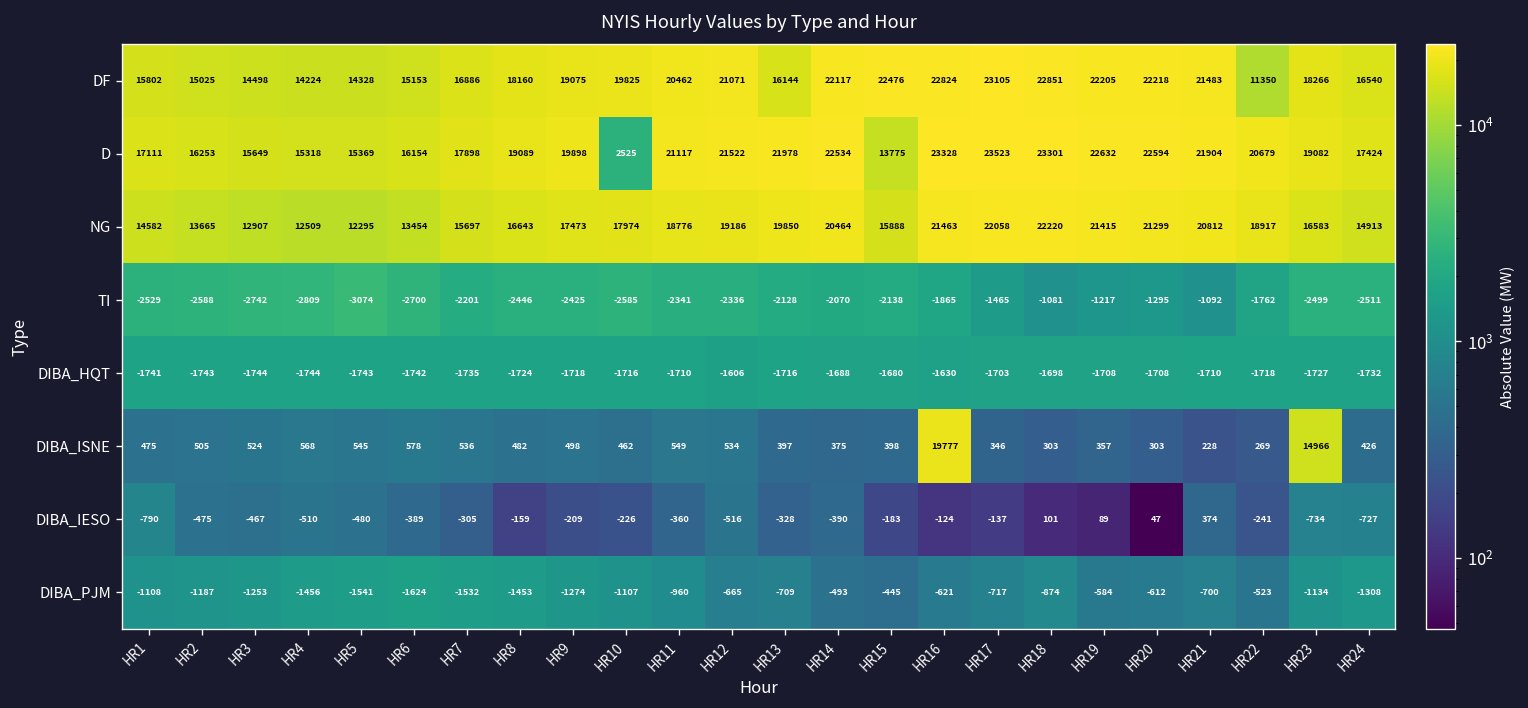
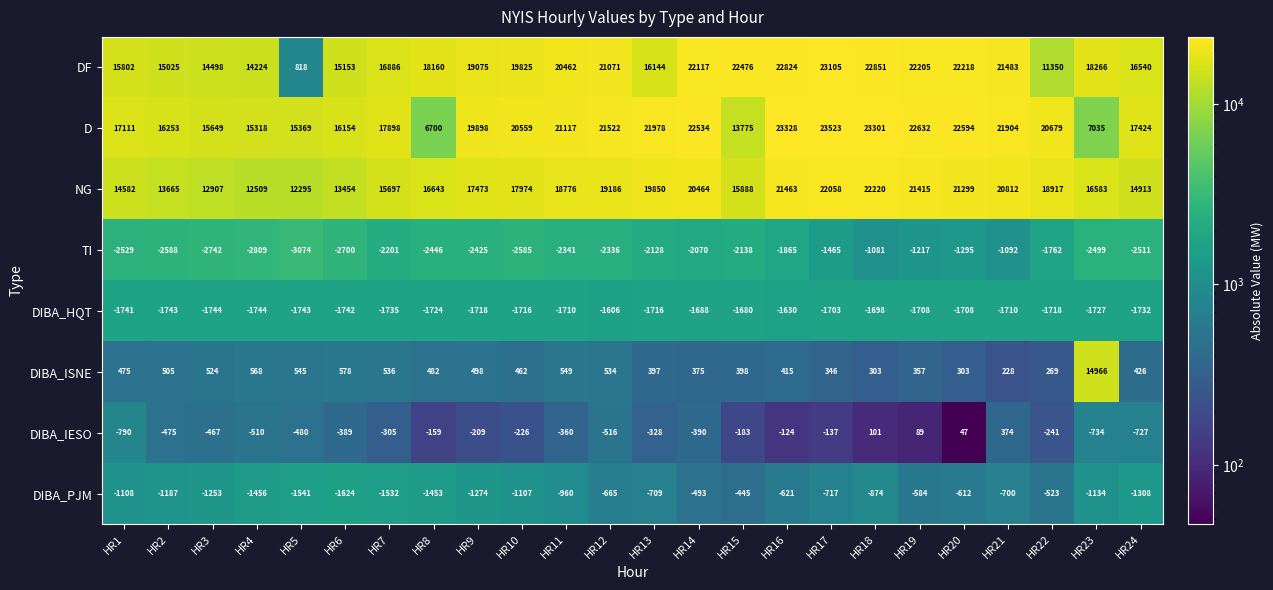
  {
    "DF": {
      "HR1": 15802,
      "HR2": 15025,
      "HR3": 14498,
      "HR4": 14224,
-     "HR5": 14328,
+     "HR5": 818,
      "HR6": 15153,
      "HR7": 16886,
      "HR8": 18160,
      "HR9": 19075,
      "HR10": 19825,
      "HR11": 20462,
      "HR12": 21071,
      "HR13": 16144,
      "HR14": 22117,
      "HR15": 22476,
      "HR16": 22824,
      "HR17": 23105,
      "HR18": 22851,
      "HR19": 22205,
      "HR20": 22218,
      "HR21": 21483,
      "HR22": 11350,
      "HR23": 18266,
      "HR24": 16540
    },
    "D": {
      "HR1": 17111,
      "HR2": 16253,
      "HR3": 15649,
      "HR4": 15318,
      "HR5": 15369,
      "HR6": 16154,
      "HR7": 17898,
-     "HR8": 19089,
+     "HR8": 6700,
      "HR9": 19898,
-     "HR10": 2525,
+     "HR10": 20559,
      "HR11": 21117,
      "HR12": 21522,
      "HR13": 21978,
      "HR14": 22534,
      "HR15": 13775,
      "HR16": 23328,
      "HR17": 23523,
      "HR18": 23301,
      "HR19": 22632,
      "HR20": 22594,
      "HR21": 21904,
      "HR22": 20679,
-     "HR23": 19082,
+     "HR23": 7035,
      "HR24": 17424
    },
    "NG": {
      "HR1": 14582,
      "HR2": 13665,
      "HR3": 12907,
      "HR4": 12509,
      "HR5": 12295,
      "HR6": 13454,
      "HR7": 15697,
      "HR8": 16643,
      "HR9": 17473,
      "HR10": 17974,
      "HR11": 18776,
      "HR12": 19186,
      "HR13": 19850,
      "HR14": 20464,
      "HR15": 15888,
      "HR16": 21463,
      "HR17": 22058,
      "HR18": 22220,
      "HR19": 21415,
      "HR20": 21299,
      "HR21": 20812,
      "HR22": 18917,
      "HR23": 16583,
      "HR24": 14913
    },
    "TI": {
      "HR1": -2529,
      "HR2": -2588,
      "HR3": -2742,
      "HR4": -2809,
      "HR5": -3074,
      "HR6": -2700,
      "HR7": -2201,
      "HR8": -2446,
      "HR9": -2425,
      "HR10": -2585,
      "HR11": -2341,
      "HR12": -2336,
      "HR13": -2128,
      "HR14": -2070,
      "HR15": -2138,
      "HR16": -1865,
      "HR17": -1465,
      "HR18": -1081,
      "HR19": -1217,
      "HR20": -1295,
      "HR21": -1092,
      "HR22": -1762,
      "HR23": -2499,
      "HR24": -2511
    },
    "DIBA_HQT": {
      "HR1": -1741,
      "HR2": -1743,
      "HR3": -1744,
      "HR4": -1744,
      "HR5": -1743,
      "HR6": -1742,
      "HR7": -1735,
      "HR8": -1724,
      "HR9": -1718,
      "HR10": -1716,
      "HR11": -1710,
      "HR12": -1606,
      "HR13": -1716,
      "HR14": -1688,
      "HR15": -1680,
      "HR16": -1630,
      "HR17": -1703,
      "HR18": -1698,
      "HR19": -1708,
      "HR20": -1708,
      "HR21": -1710,
      "HR22": -1718,
      "HR23": -1727,
      "HR24": -1732
    },
    "DIBA_ISNE": {
      "HR1": 475,
      "HR2": 505,
      "HR3": 524,
      "HR4": 568,
      "HR5": 545,
      "HR6": 578,
      "HR7": 536,
      "HR8": 482,
      "HR9": 498,
      "HR10": 462,
      "HR11": 549,
      "HR12": 534,
      "HR13": 397,
      "HR14": 375,
      "HR15": 398,
-     "HR16": 19777,
+     "HR16": 415,
      "HR17": 346,
      "HR18": 303,
      "HR19": 357,
      "HR20": 303,
      "HR21": 228,
      "HR22": 269,
      "HR23": 14966,
      "HR24": 426
    },
    "DIBA_IESO": {
      "HR1": -790,
      "HR2": -475,
      "HR3": -467,
      "HR4": -510,
      "HR5": -480,
      "HR6": -389,
      "HR7": -305,
      "HR8": -159,
      "HR9": -209,
      "HR10": -226,
      "HR11": -360,
      "HR12": -516,
      "HR13": -328,
      "HR14": -390,
      "HR15": -183,
      "HR16": -124,
      "HR17": -137,
      "HR18": 101,
      "HR19": 89,
      "HR20": 47,
      "HR21": 374,
      "HR22": -241,
      "HR23": -734,
      "HR24": -727
    },
    "DIBA_PJM": {
      "HR1": -1108,
      "HR2": -1187,
      "HR3": -1253,
      "HR4": -1456,
      "HR5": -1541,
      "HR6": -1624,
      "HR7": -1532,
      "HR8": -1453,
      "HR9": -1274,
      "HR10": -1107,
      "HR11": -960,
      "HR12": -665,
      "HR13": -709,
      "HR14": -493,
      "HR15": -445,
      "HR16": -621,
      "HR17": -717,
      "HR18": -874,
      "HR19": -584,
      "HR20": -612,
      "HR21": -700,
      "HR22": -523,
      "HR23": -1134,
      "HR24": -1308
    }
  }
